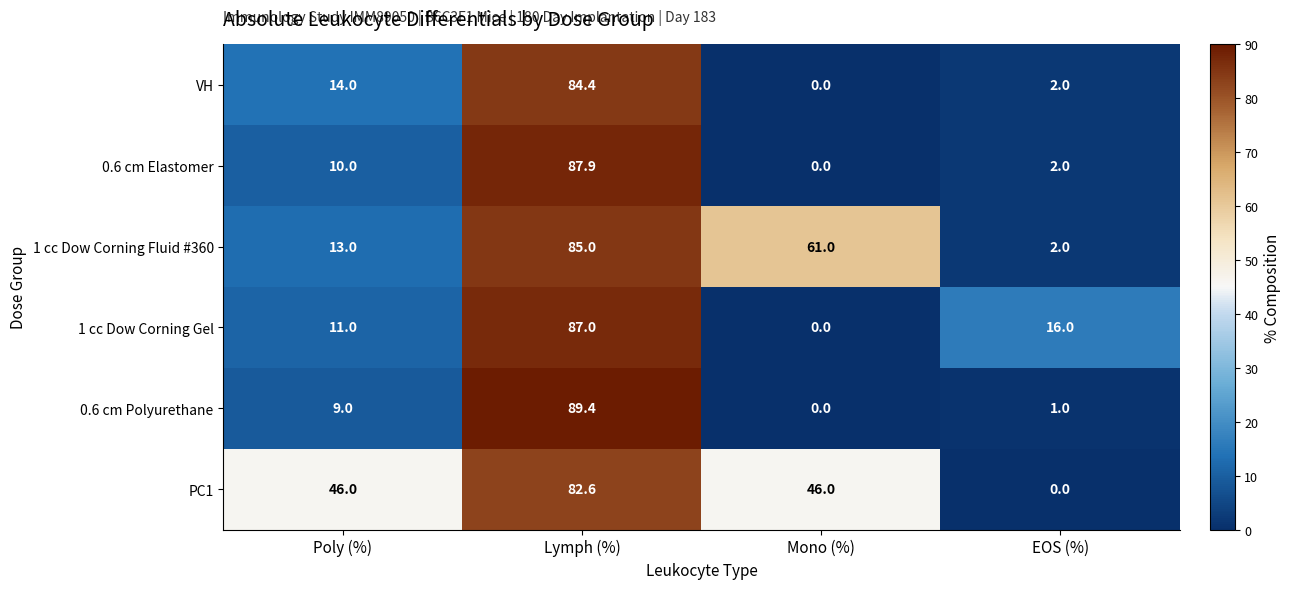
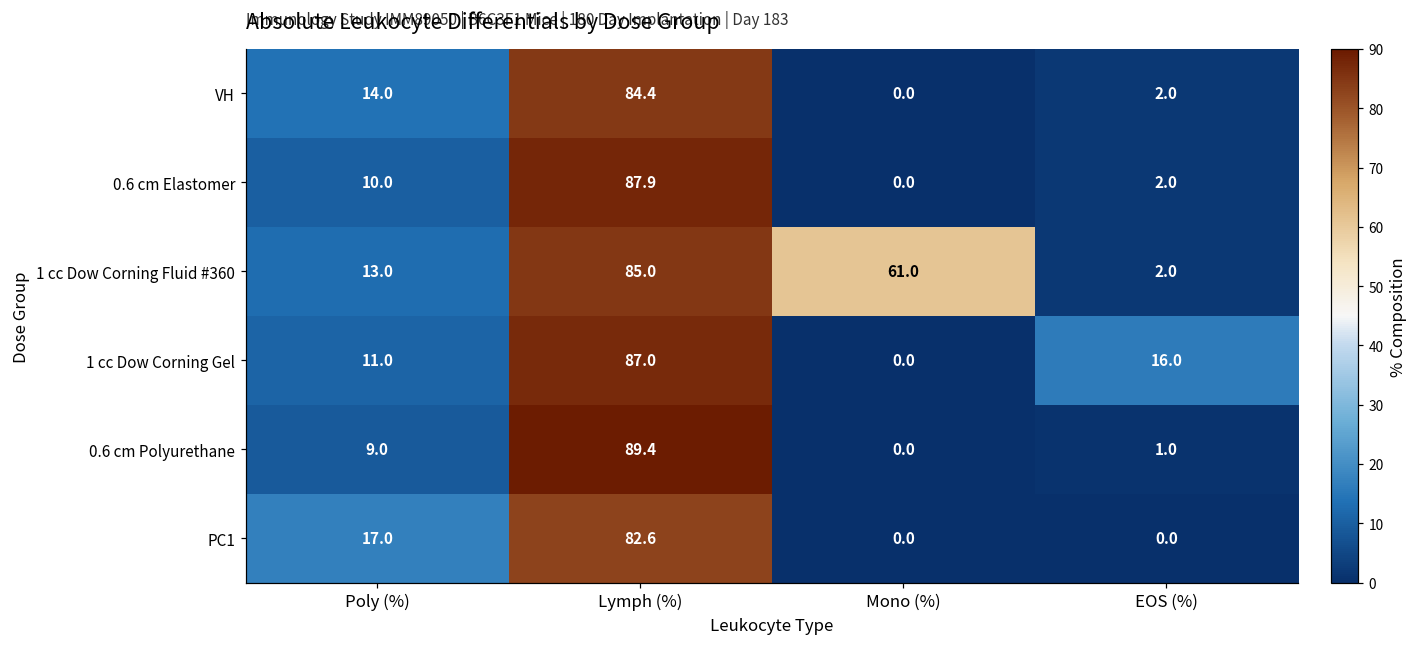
  {
    "VH": {
      "Poly (%)": 14.0,
      "Lymph (%)": 84.4,
      "Mono (%)": 0.0,
      "EOS (%)": 2.0
    },
    "0.6 cm Elastomer": {
      "Poly (%)": 10.0,
      "Lymph (%)": 87.9,
      "Mono (%)": 0.0,
      "EOS (%)": 2.0
    },
    "1 cc Dow Corning Fluid #360": {
      "Poly (%)": 13.0,
      "Lymph (%)": 85.0,
      "Mono (%)": 61.0,
      "EOS (%)": 2.0
    },
    "1 cc Dow Corning Gel": {
      "Poly (%)": 11.0,
      "Lymph (%)": 87.0,
      "Mono (%)": 0.0,
      "EOS (%)": 16.0
    },
    "0.6 cm Polyurethane": {
      "Poly (%)": 9.0,
      "Lymph (%)": 89.4,
      "Mono (%)": 0.0,
      "EOS (%)": 1.0
    },
    "PC1": {
-     "Poly (%)": 46.0,
+     "Poly (%)": 17.0,
      "Lymph (%)": 82.6,
-     "Mono (%)": 46.0,
+     "Mono (%)": 0.0,
      "EOS (%)": 0.0
    }
  }
